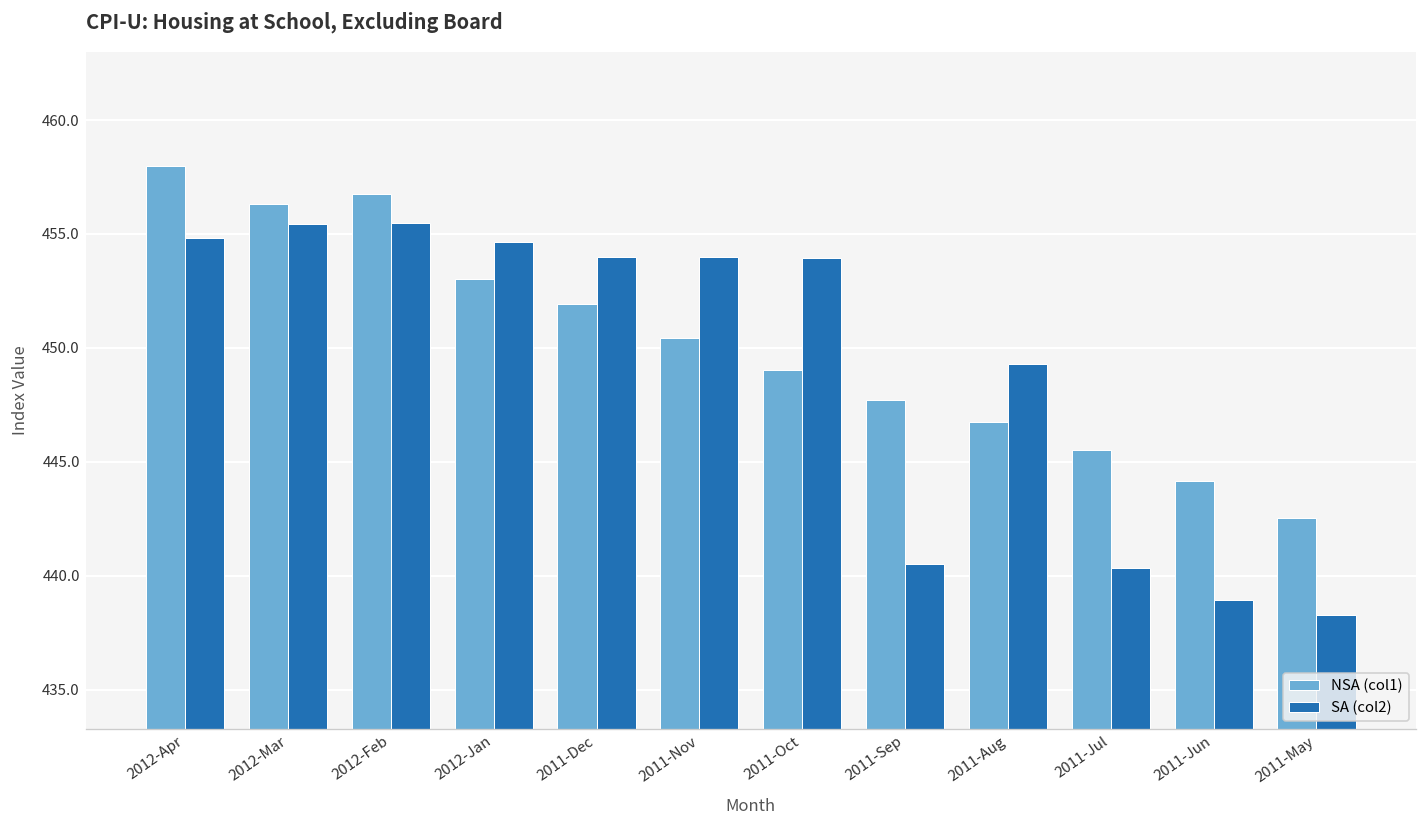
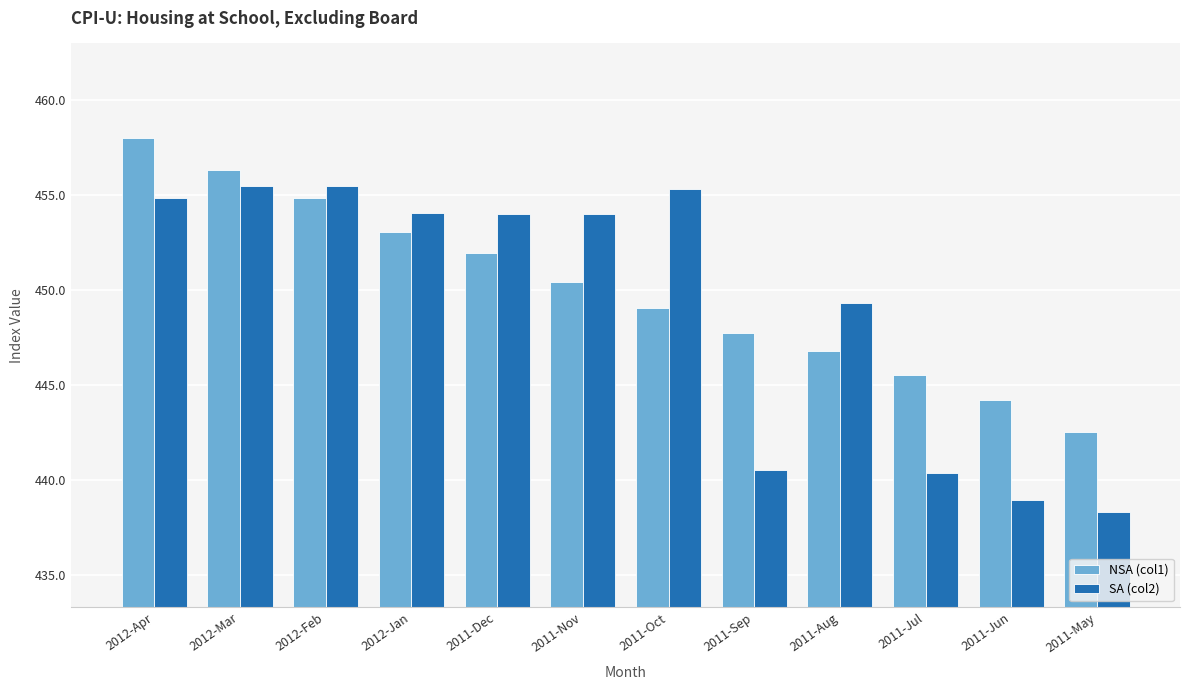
  {
    "NSA (col1)": {
      "2012-Apr": 458.0,
      "2012-Mar": 456.3,
-     "2012-Feb": 456.7,
+     "2012-Feb": 454.9,
      "2012-Jan": 453.0,
      "2011-Dec": 451.9,
      "2011-Nov": 450.4,
      "2011-Oct": 449.0,
      "2011-Sep": 447.7,
      "2011-Aug": 446.8,
      "2011-Jul": 445.5,
      "2011-Jun": 444.2,
      "2011-May": 442.5
    },
    "SA (col2)": {
      "2012-Apr": 454.8,
      "2012-Mar": 455.4,
      "2012-Feb": 455.5,
-     "2012-Jan": 454.6,
+     "2012-Jan": 454.1,
      "2011-Dec": 454.0,
      "2011-Nov": 454.0,
-     "2011-Oct": 454.0,
+     "2011-Oct": 455.3,
      "2011-Sep": 440.5,
      "2011-Aug": 449.3,
      "2011-Jul": 440.3,
      "2011-Jun": 438.9,
      "2011-May": 438.3
    }
  }
